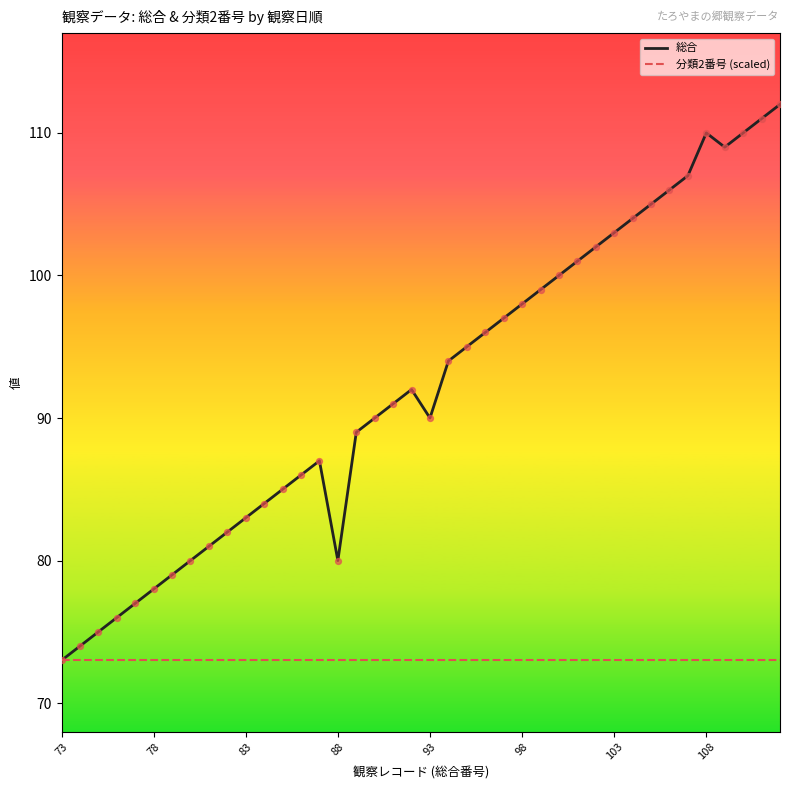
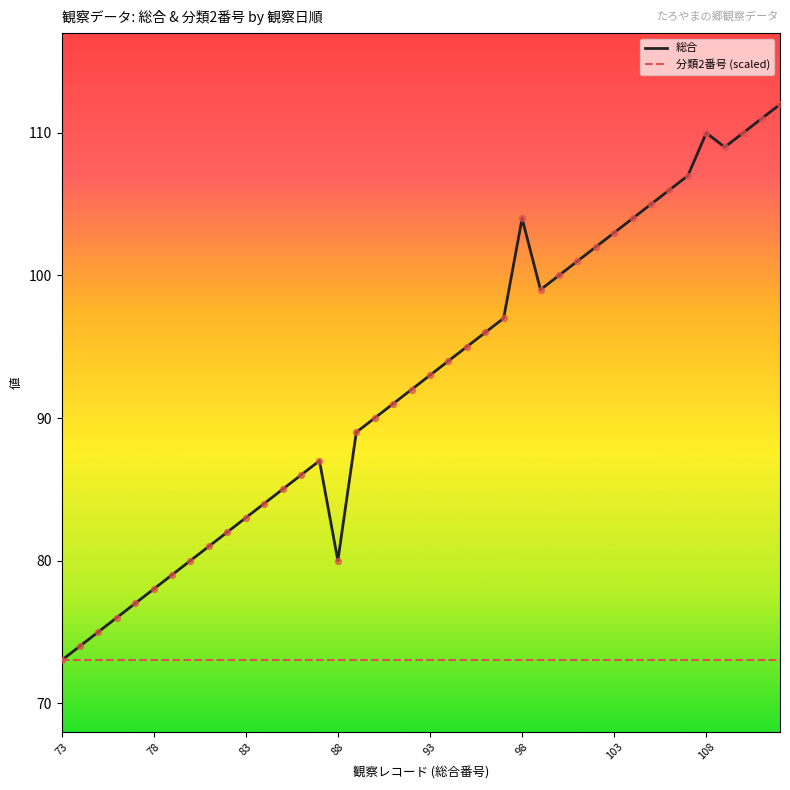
  {
    "総合": {
      "78": 78,
      "83": 83,
      "88": 80,
-     "93": 90,
-     "98": 98,
+     "93": 93,
+     "98": 104,
      "103": 103,
      "108": 110
    },
    "分類2番号 (scaled)": {
      "78": 73,
      "83": 73,
      "88": 73,
      "93": 73,
      "98": 73,
      "103": 73,
      "108": 73
    }
  }
